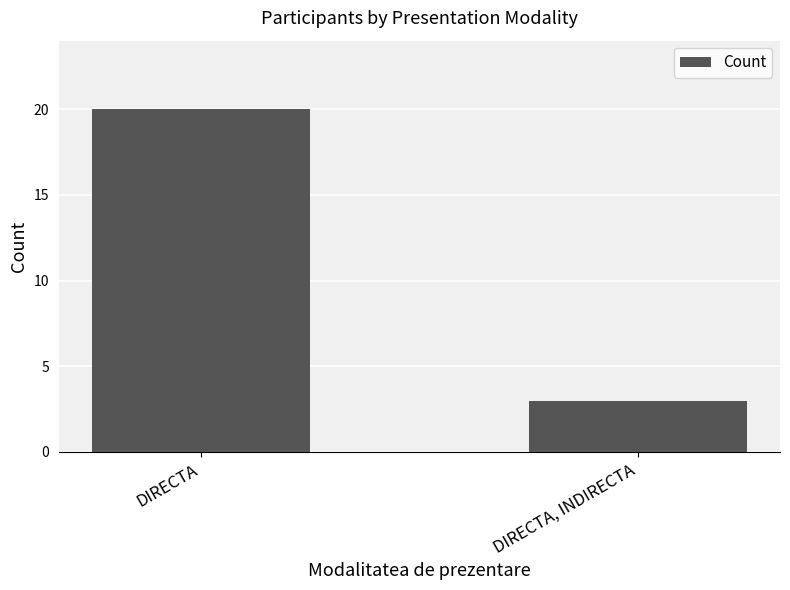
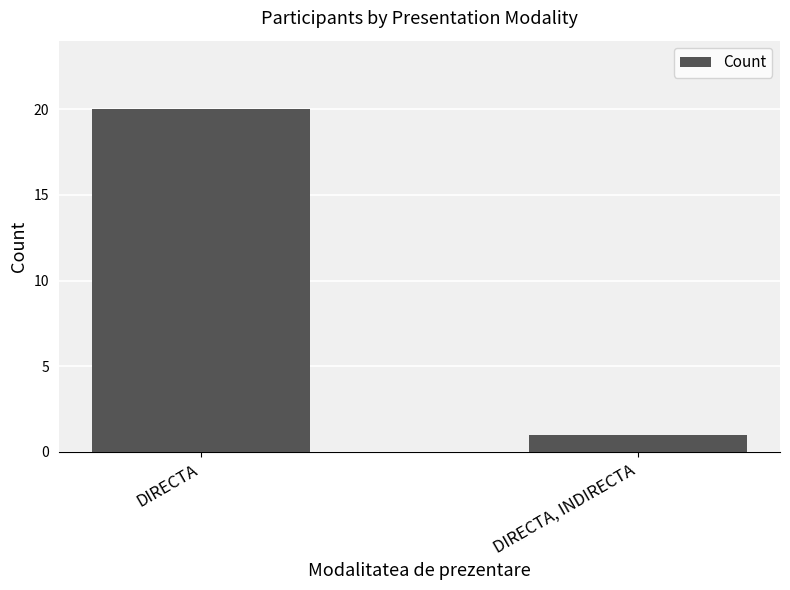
  {
    "DIRECTA": 20,
-   "DIRECTA, INDIRECTA": 3
+   "DIRECTA, INDIRECTA": 1
  }
